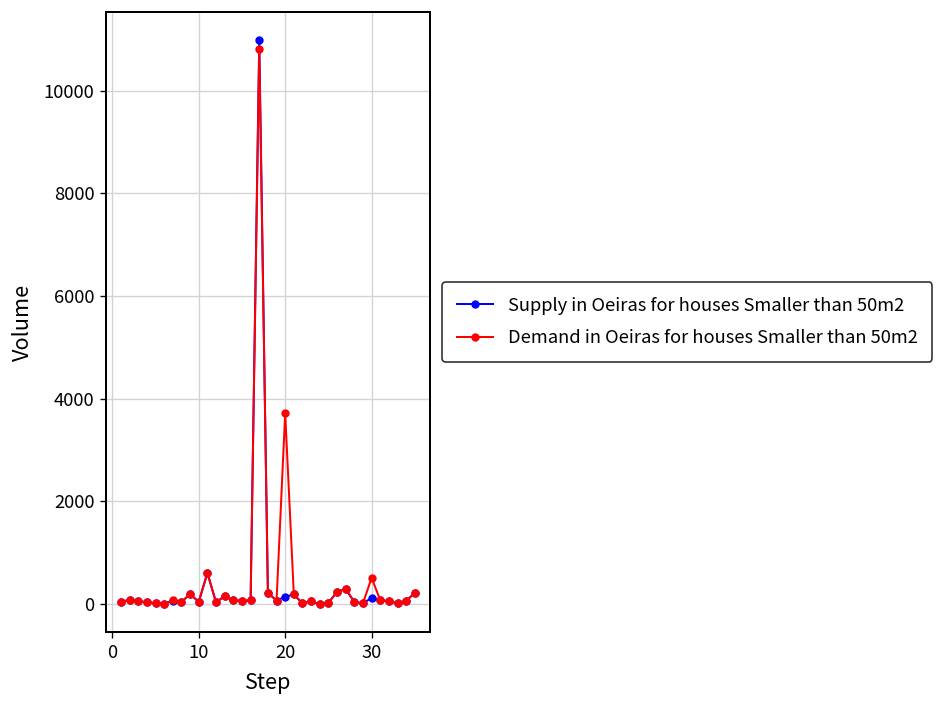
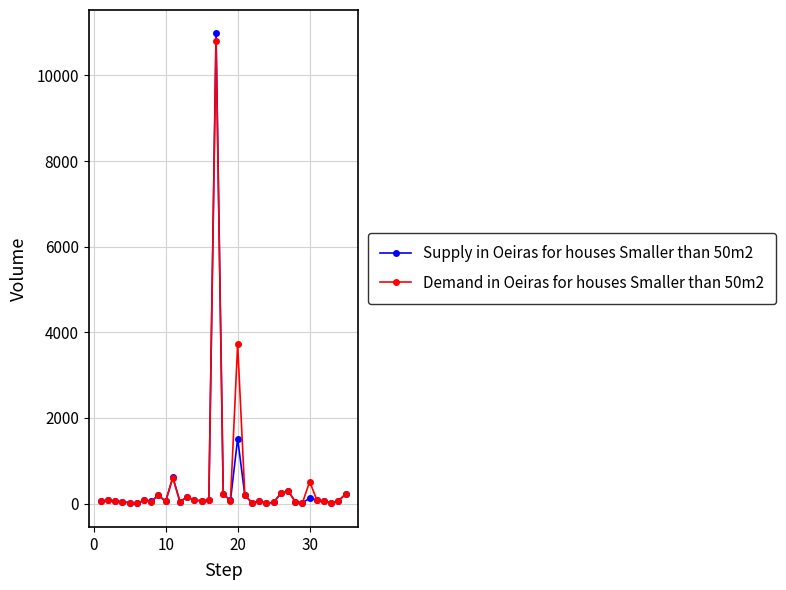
  {
    "Supply in Oeiras for houses Smaller than 50m2": {
-     "20": 100,
+     "20": 1500,
      "30": 100
    },
    "Demand in Oeiras for houses Smaller than 50m2": {
      "20": 3700,
      "30": 500
    }
  }
